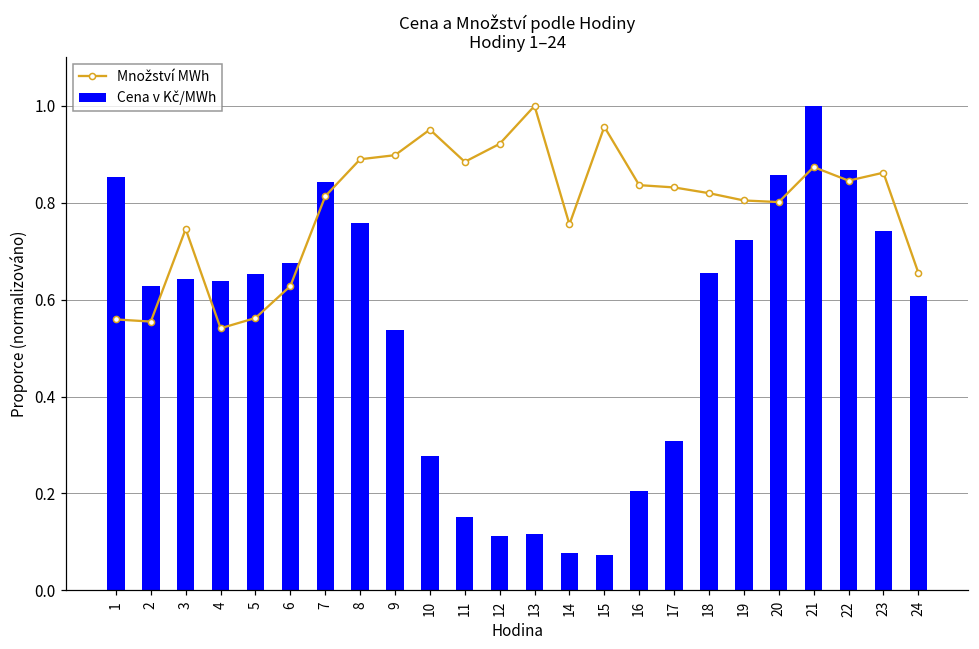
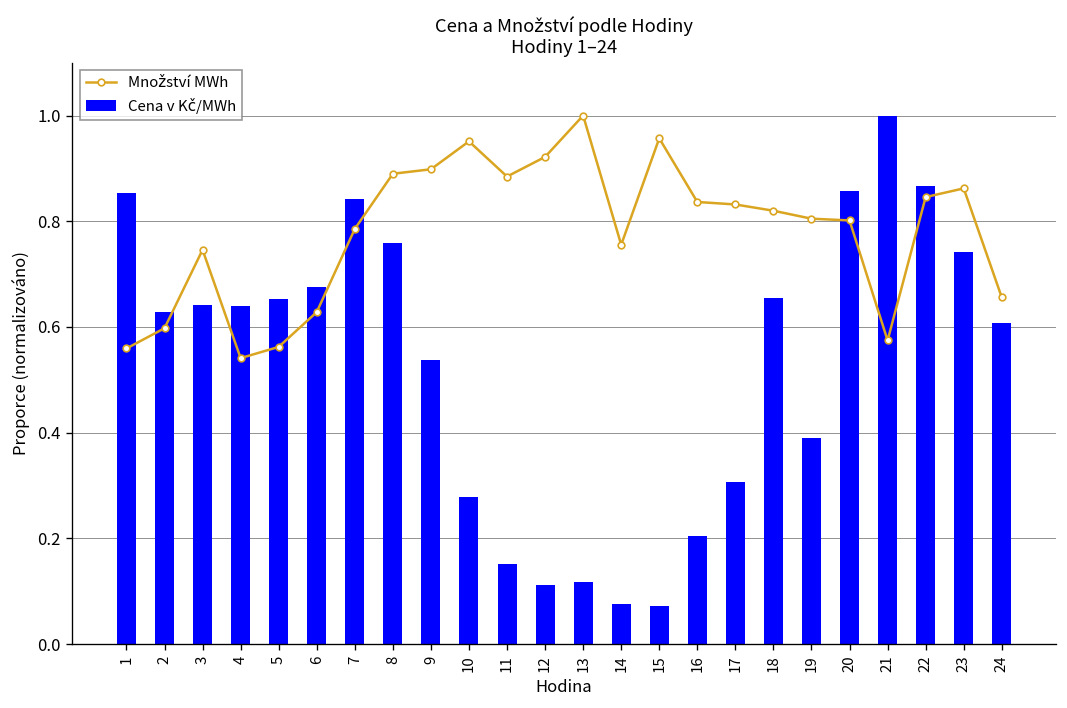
  {
    "Cena v Kč/MWh": {
      "1": 0.85,
      "2": 0.63,
      "3": 0.64,
      "4": 0.64,
      "5": 0.65,
      "6": 0.68,
      "7": 0.84,
      "8": 0.76,
      "9": 0.54,
      "10": 0.28,
      "11": 0.15,
      "12": 0.11,
      "13": 0.12,
      "14": 0.08,
      "15": 0.07,
      "16": 0.20,
      "17": 0.31,
      "18": 0.65,
-     "19": 0.72,
+     "19": 0.39,
      "20": 0.86,
      "21": 1.00,
      "22": 0.87,
      "23": 0.74,
      "24": 0.61
    },
    "Množství MWh": {
      "1": 0.56,
-     "2": 0.55,
+     "2": 0.60,
      "3": 0.75,
      "4": 0.54,
      "5": 0.56,
      "6": 0.63,
-     "7": 0.81,
+     "7": 0.79,
      "8": 0.89,
      "9": 0.90,
      "10": 0.95,
      "11": 0.88,
      "12": 0.92,
      "13": 1.00,
      "14": 0.76,
      "15": 0.96,
      "16": 0.84,
      "17": 0.83,
      "18": 0.82,
      "19": 0.80,
      "20": 0.80,
-     "21": 0.87,
+     "21": 0.57,
      "22": 0.85,
      "23": 0.86,
      "24": 0.66
    }
  }
